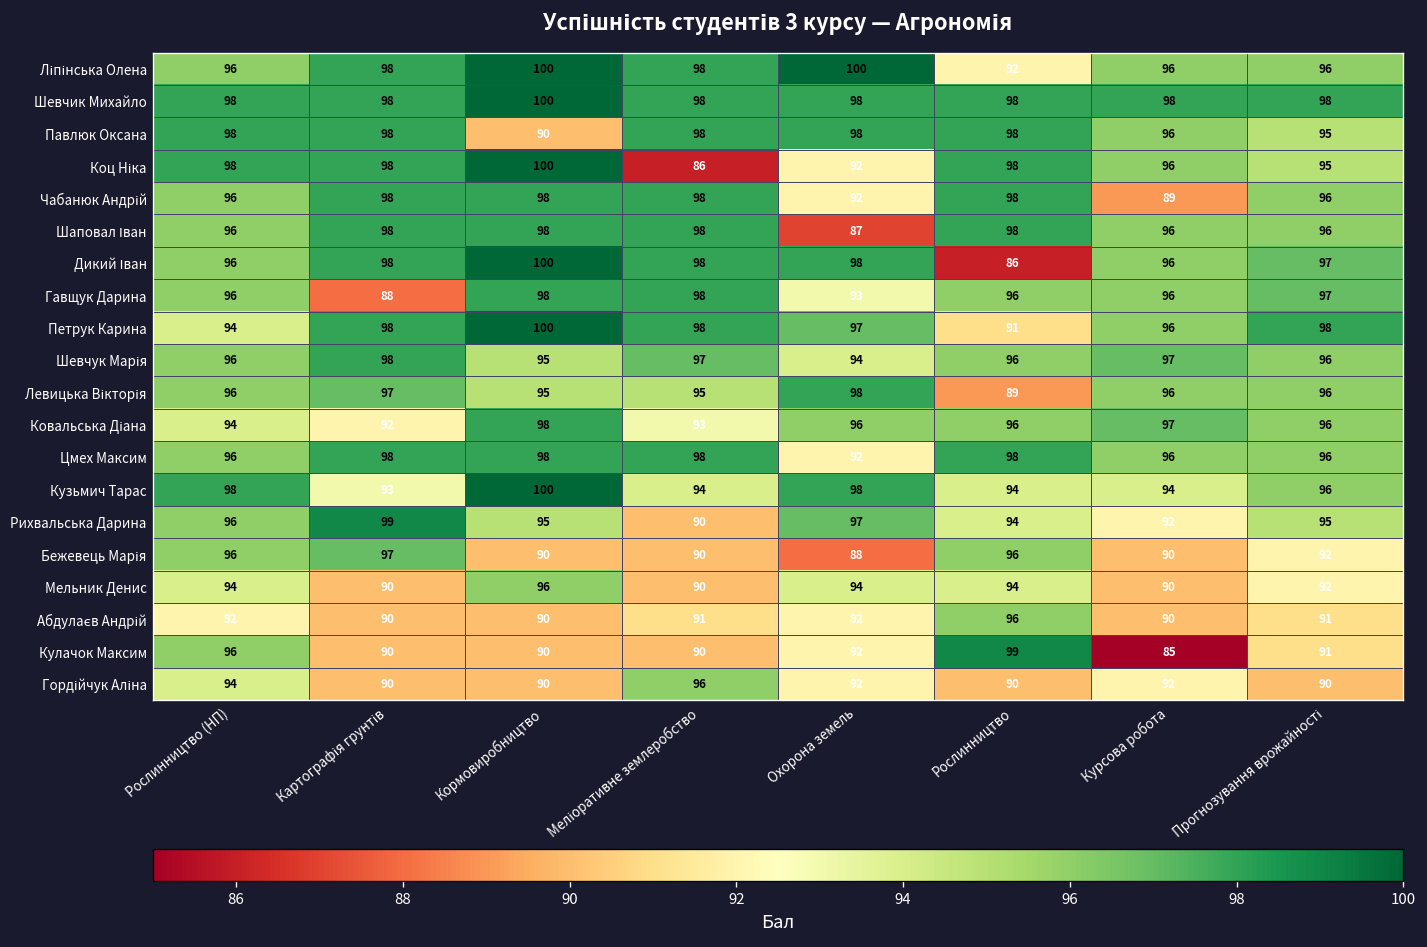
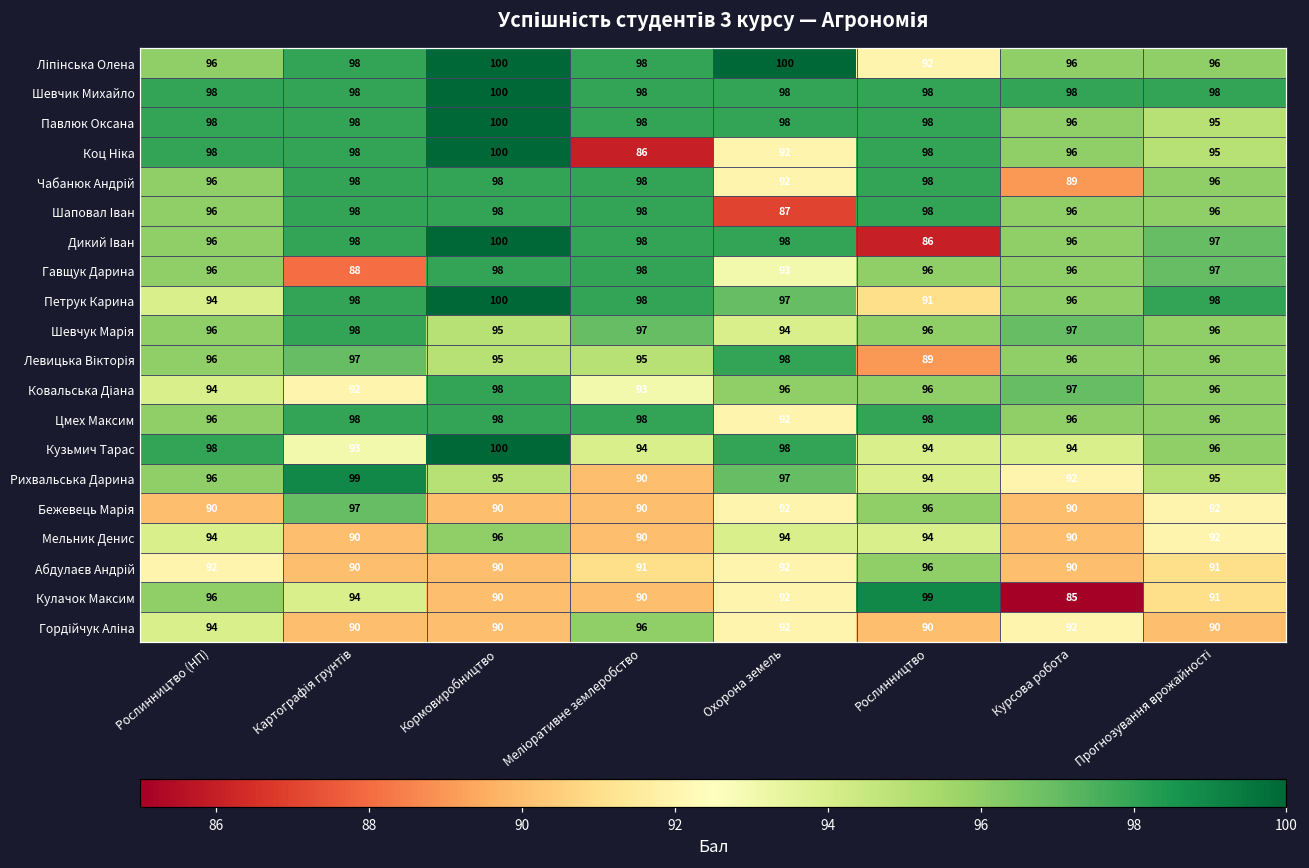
  {
    "Ліпінська Oлeнa": {
      "Рослинництво (НП)": 96,
      "Картографія грунтів": 98,
      "Кормовиробництво": 100,
      "Меліоративне землеробство": 98,
      "Охорона земель": 100,
      "Рослинництво": 92,
      "Курсова робота": 96,
      "Прогнозування врожайності": 96
    },
    "Шевчик Михайло": {
      "Рослинництво (НП)": 98,
      "Картографія грунтів": 98,
      "Кормовиробництво": 100,
      "Меліоративне землеробство": 98,
      "Охорона земель": 98,
      "Рослинництво": 98,
      "Курсова робота": 98,
      "Прогнозування врожайності": 98
    },
    "Павлюк Оксана": {
      "Рослинництво (НП)": 98,
      "Картографія грунтів": 98,
-     "Кормовиробництво": 90,
+     "Кормовиробництво": 100,
      "Меліоративне землеробство": 98,
      "Охорона земель": 98,
      "Рослинництво": 98,
      "Курсова робота": 96,
      "Прогнозування врожайності": 95
    },
    "Коц Ніка": {
      "Рослинництво (НП)": 98,
      "Картографія грунтів": 98,
      "Кормовиробництво": 100,
      "Меліоративне землеробство": 86,
      "Охорона земель": 92,
      "Рослинництво": 98,
      "Курсова робота": 96,
      "Прогнозування врожайності": 95
    },
    "Чабанюк Андрій": {
      "Рослинництво (НП)": 96,
      "Картографія грунтів": 98,
      "Кормовиробництво": 98,
      "Меліоративне землеробство": 98,
      "Охорона земель": 92,
      "Рослинництво": 98,
      "Курсова робота": 89,
      "Прогнозування врожайності": 96
    },
    "Шаповал Іван": {
      "Рослинництво (НП)": 96,
      "Картографія грунтів": 98,
      "Кормовиробництво": 98,
      "Меліоративне землеробство": 98,
      "Охорона земель": 87,
      "Рослинництво": 98,
      "Курсова робота": 96,
      "Прогнозування врожайності": 96
    },
    "Дикий Іван": {
      "Рослинництво (НП)": 96,
      "Картографія грунтів": 98,
      "Кормовиробництво": 100,
      "Меліоративне землеробство": 98,
      "Охорона земель": 98,
      "Рослинництво": 86,
      "Курсова робота": 96,
      "Прогнозування врожайності": 97
    },
    "Гавщук Дарина": {
      "Рослинництво (НП)": 96,
      "Картографія грунтів": 88,
      "Кормовиробництво": 98,
      "Меліоративне землеробство": 98,
      "Охорона земель": 93,
      "Рослинництво": 96,
      "Курсова робота": 96,
      "Прогнозування врожайності": 97
    },
    "Петрук Карина": {
      "Рослинництво (НП)": 94,
      "Картографія грунтів": 98,
      "Кормовиробництво": 100,
      "Меліоративне землеробство": 98,
      "Охорона земель": 97,
      "Рослинництво": 91,
      "Курсова робота": 96,
      "Прогнозування врожайності": 98
    },
    "Шевчук Марія": {
      "Рослинництво (НП)": 96,
      "Картографія грунтів": 98,
      "Кормовиробництво": 95,
      "Меліоративне землеробство": 97,
      "Охорона земель": 94,
      "Рослинництво": 96,
      "Курсова робота": 97,
      "Прогнозування врожайності": 96
    },
    "Левицька Вікторія": {
      "Рослинництво (НП)": 96,
      "Картографія грунтів": 97,
      "Кормовиробництво": 95,
      "Меліоративне землеробство": 95,
      "Охорона земель": 98,
      "Рослинництво": 89,
      "Курсова робота": 96,
      "Прогнозування врожайності": 96
    },
    "Ковальська Діана": {
      "Рослинництво (НП)": 94,
      "Картографія грунтів": 92,
      "Кормовиробництво": 98,
      "Меліоративне землеробство": 93,
      "Охорона земель": 96,
      "Рослинництво": 96,
      "Курсова робота": 97,
      "Прогнозування врожайності": 96
    },
    "Цмех Максим": {
      "Рослинництво (НП)": 96,
      "Картографія грунтів": 98,
      "Кормовиробництво": 98,
      "Меліоративне землеробство": 98,
      "Охорона земель": 92,
      "Рослинництво": 98,
      "Курсова робота": 96,
      "Прогнозування врожайності": 96
    },
    "Кузьмич Тарас": {
      "Рослинництво (НП)": 98,
      "Картографія грунтів": 93,
      "Кормовиробництво": 100,
      "Меліоративне землеробство": 94,
      "Охорона земель": 98,
      "Рослинництво": 94,
      "Курсова робота": 94,
      "Прогнозування врожайності": 96
    },
    "Рихвальська Дарина": {
      "Рослинництво (НП)": 96,
      "Картографія грунтів": 99,
      "Кормовиробництво": 95,
      "Меліоративне землеробство": 90,
      "Охорона земель": 97,
      "Рослинництво": 94,
      "Курсова робота": 92,
      "Прогнозування врожайності": 95
    },
    "Бежевець Марія": {
-     "Рослинництво (НП)": 96,
+     "Рослинництво (НП)": 90,
      "Картографія грунтів": 97,
      "Кормовиробництво": 90,
      "Меліоративне землеробство": 90,
-     "Охорона земель": 88,
+     "Охорона земель": 92,
      "Рослинництво": 96,
      "Курсова робота": 90,
      "Прогнозування врожайності": 92
    },
    "Мельник Денис": {
      "Рослинництво (НП)": 94,
      "Картографія грунтів": 90,
      "Кормовиробництво": 96,
      "Меліоративне землеробство": 90,
      "Охорона земель": 94,
      "Рослинництво": 94,
      "Курсова робота": 90,
      "Прогнозування врожайності": 92
    },
    "Абдулаєв Андрій": {
      "Рослинництво (НП)": 92,
      "Картографія грунтів": 90,
      "Кормовиробництво": 90,
      "Меліоративне землеробство": 91,
      "Охорона земель": 92,
      "Рослинництво": 96,
      "Курсова робота": 90,
      "Прогнозування врожайності": 91
    },
    "Кулачок Максим": {
      "Рослинництво (НП)": 96,
-     "Картографія грунтів": 90,
+     "Картографія грунтів": 94,
      "Кормовиробництво": 90,
      "Меліоративне землеробство": 90,
      "Охорона земель": 92,
      "Рослинництво": 99,
      "Курсова робота": 85,
      "Прогнозування врожайності": 91
    },
    "Гордійчук Аліна": {
      "Рослинництво (НП)": 94,
      "Картографія грунтів": 90,
      "Кормовиробництво": 90,
      "Меліоративне землеробство": 96,
      "Охорона земель": 92,
      "Рослинництво": 90,
      "Курсова робота": 92,
      "Прогнозування врожайності": 90
    }
  }
